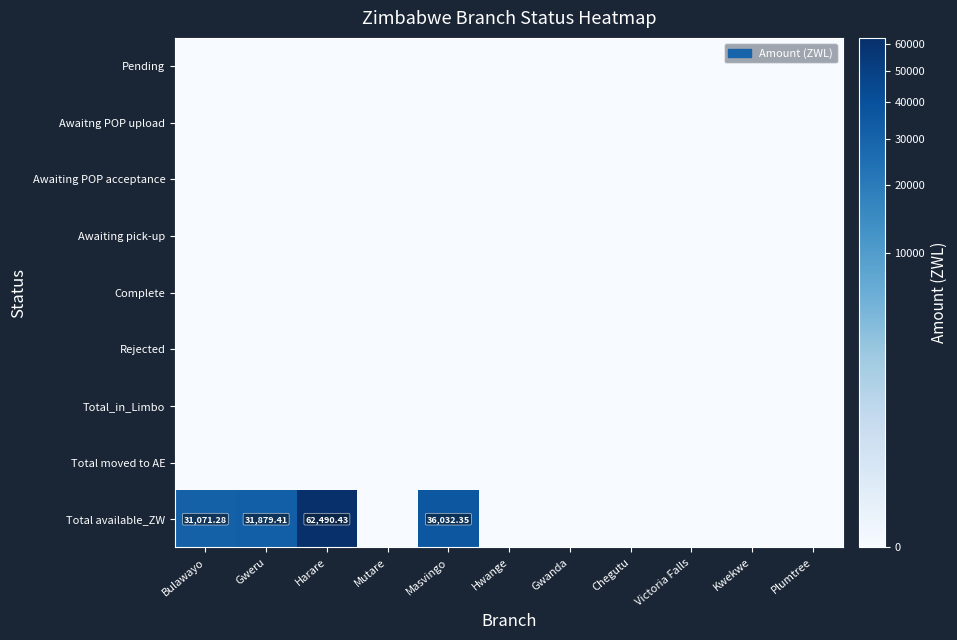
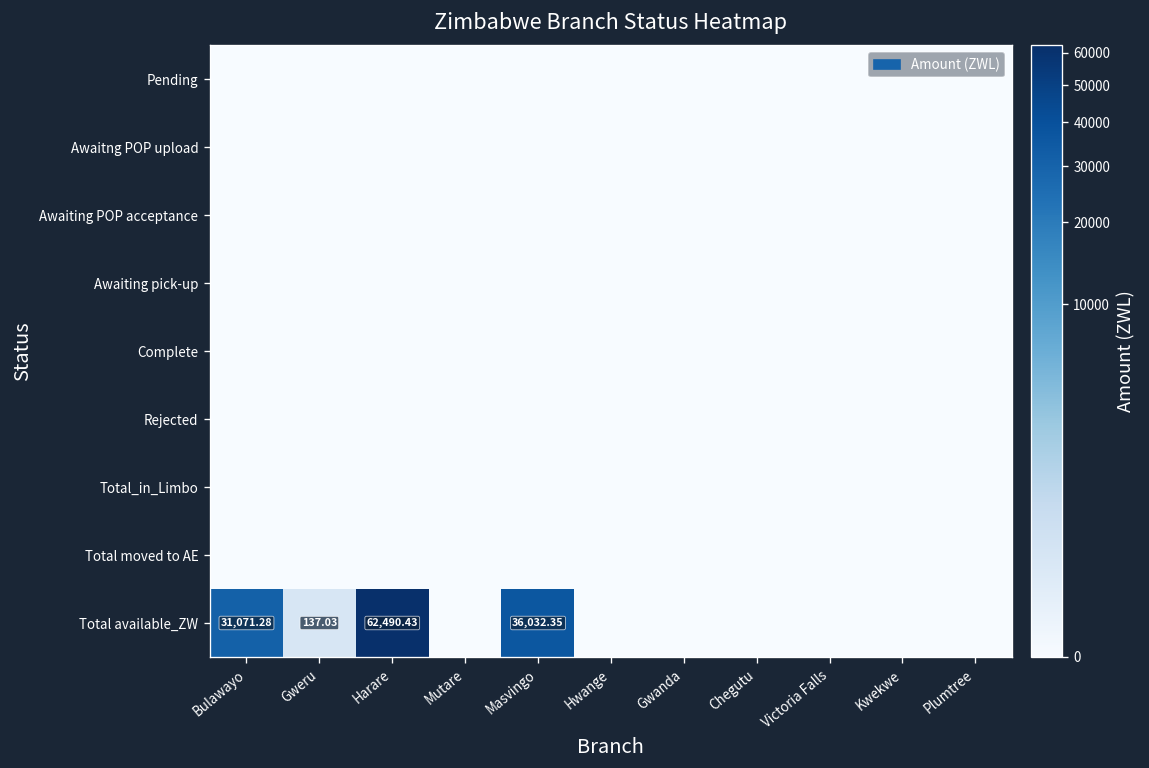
  {
    "Total available_ZW": {
-     "Gweru": "31,879.41"
+     "Gweru": "137.03"
    }
  }
